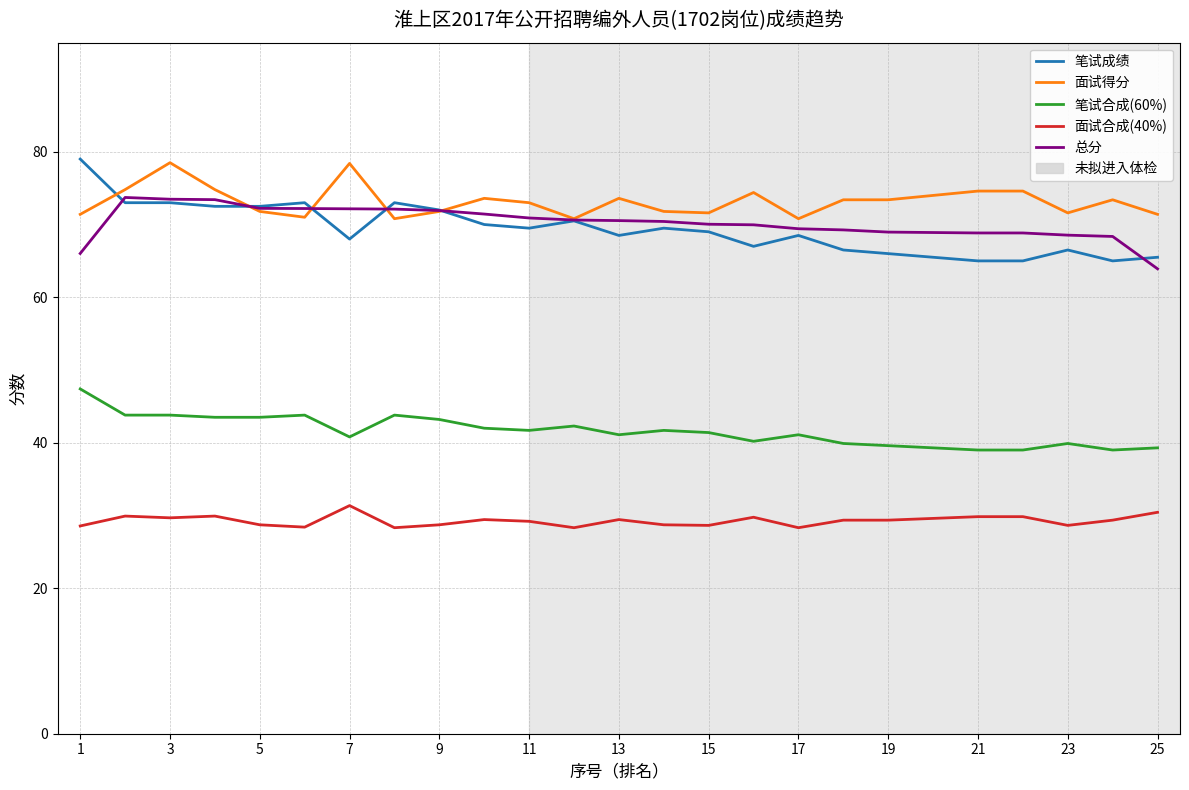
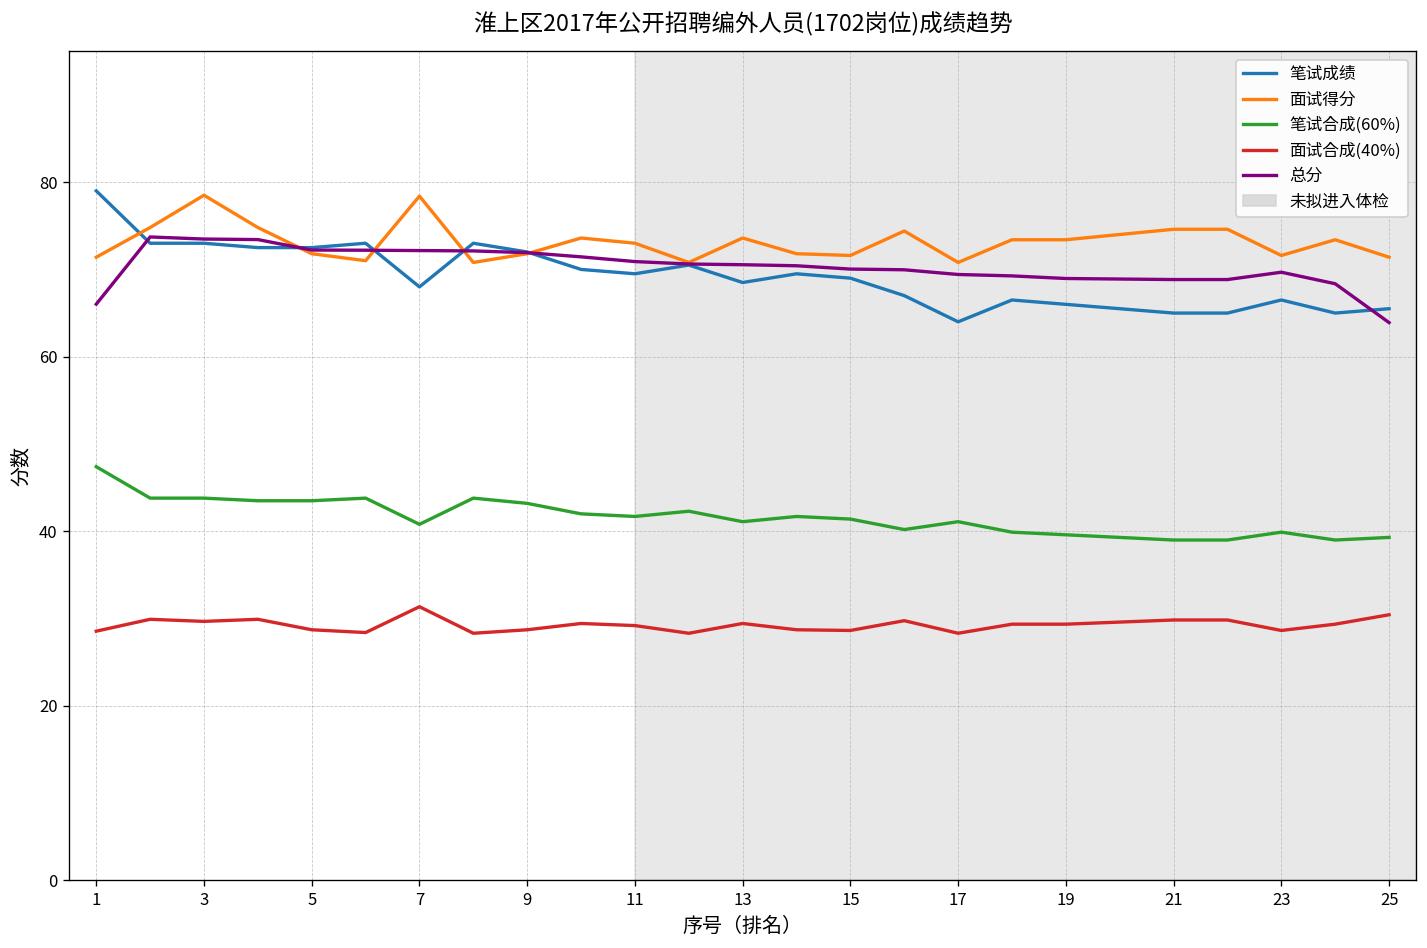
  {
    "笔试成绩": {
      "1": 79,
      "3": 73,
      "7": 68,
      "11": 70,
      "13": 69,
      "15": 69,
-     "17": 69,
+     "17": 64,
      "19": 66,
      "21": 65,
      "23": 67,
      "25": 66
    },
    "面试得分": {
      "1": 71,
      "3": 79,
      "5": 72,
      "7": 78,
      "11": 73,
      "13": 74,
      "15": 72,
      "17": 71,
      "19": 73,
      "21": 75,
      "23": 72,
      "25": 71
    },
    "笔试合成(60%)": {
      "1": 47,
      "3": 44,
      "5": 44,
      "7": 41,
      "9": 43,
      "11": 42,
      "13": 41,
      "15": 41,
      "17": 41,
      "19": 40,
      "21": 39,
      "23": 40,
      "25": 39
    },
    "面试合成(40%)": {
      "1": 29,
      "3": 30,
      "5": 29,
      "7": 31,
      "9": 29,
      "11": 29,
      "13": 29,
      "15": 29,
      "17": 28,
      "19": 29,
      "21": 30,
      "23": 29,
      "25": 30
    },
    "总分": {
      "1": 66,
      "3": 73,
      "7": 72,
      "11": 71,
      "13": 71,
      "15": 70,
      "17": 69,
      "19": 69,
      "21": 69,
-     "23": 69,
+     "23": 70,
      "25": 64
    }
  }
